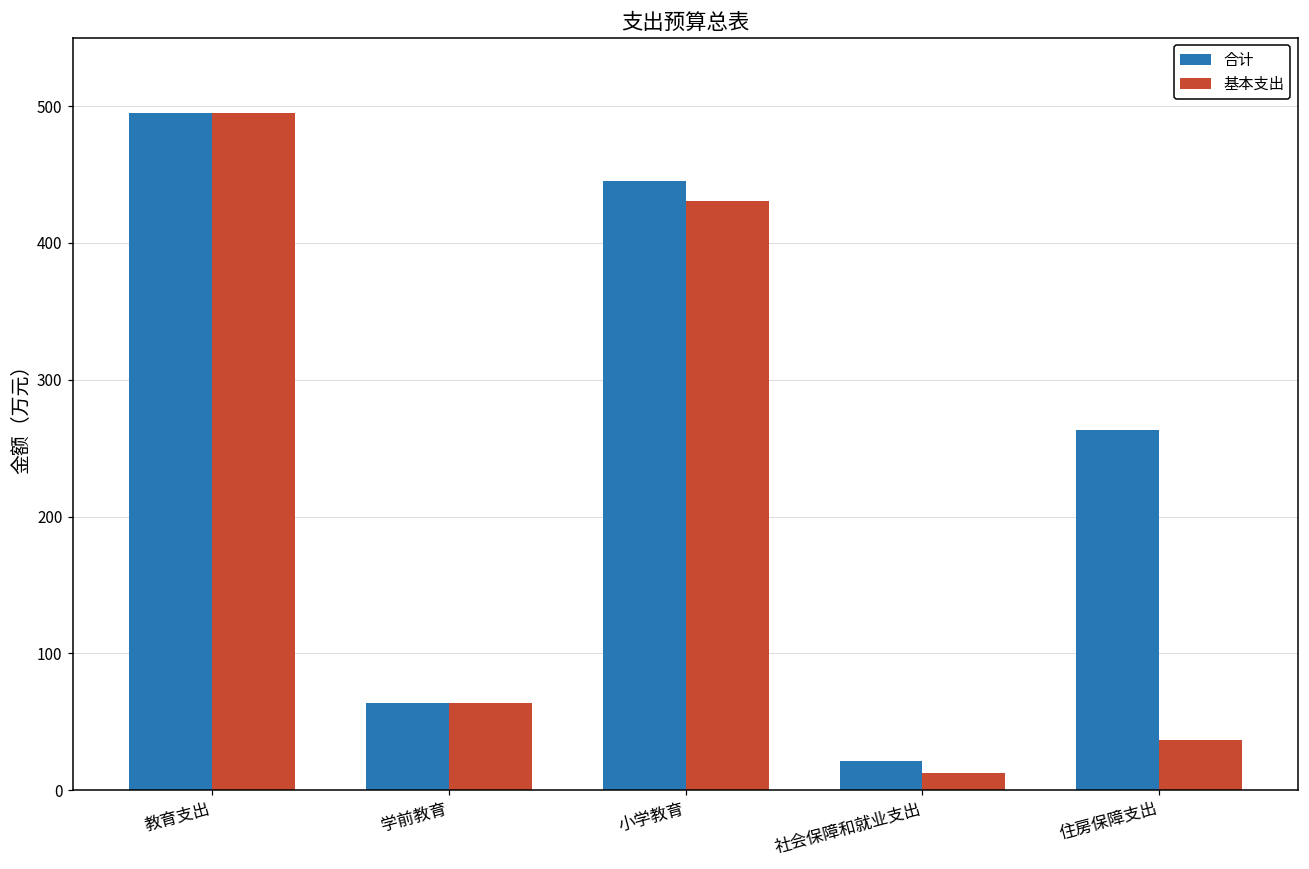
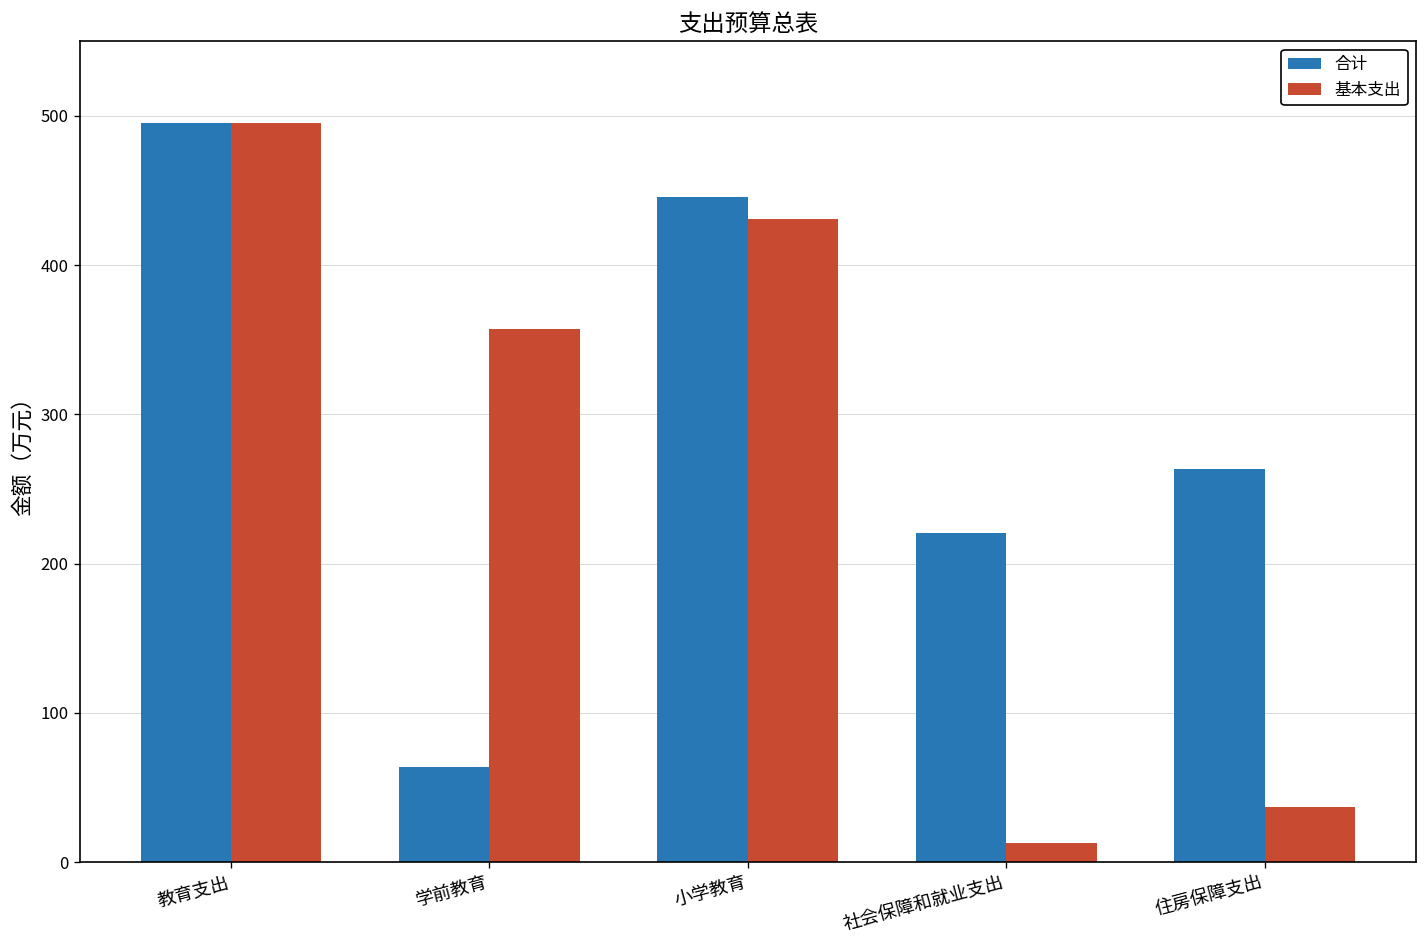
  {
    "合计": {
      "教育支出": 495,
      "学前教育": 64,
      "小学教育": 446,
-     "社会保障和就业支出": 22,
+     "社会保障和就业支出": 220,
      "住房保障支出": 263
    },
    "基本支出": {
      "教育支出": 495,
-     "学前教育": 64,
+     "学前教育": 357,
      "小学教育": 431,
      "社会保障和就业支出": 13,
      "住房保障支出": 37
    }
  }
